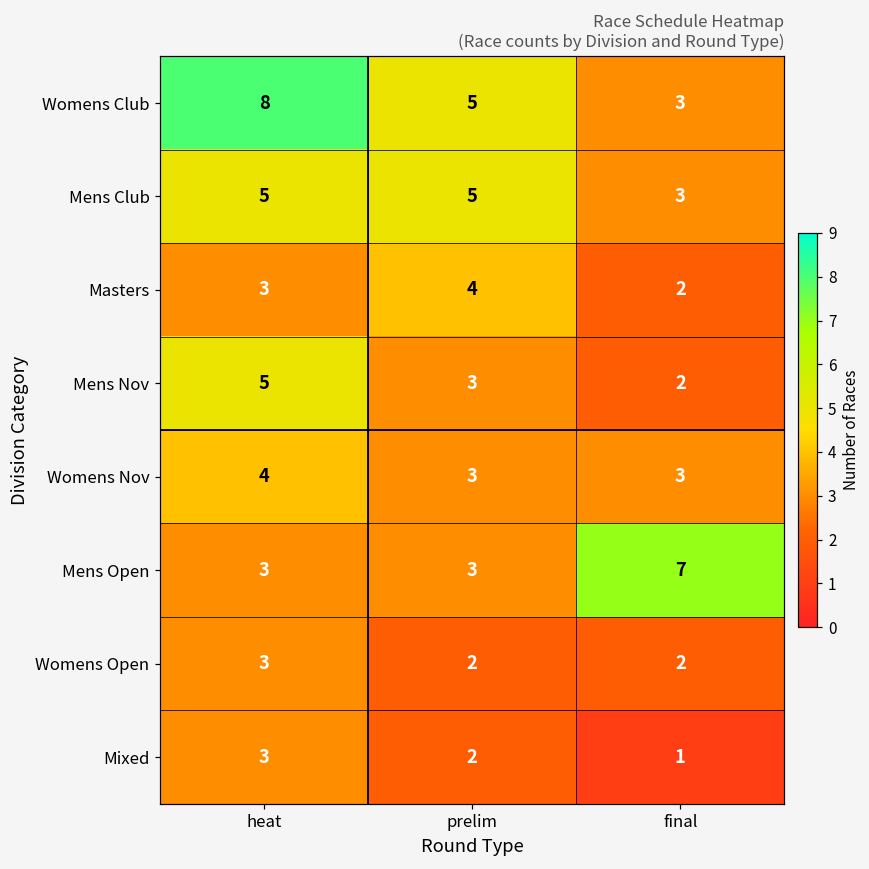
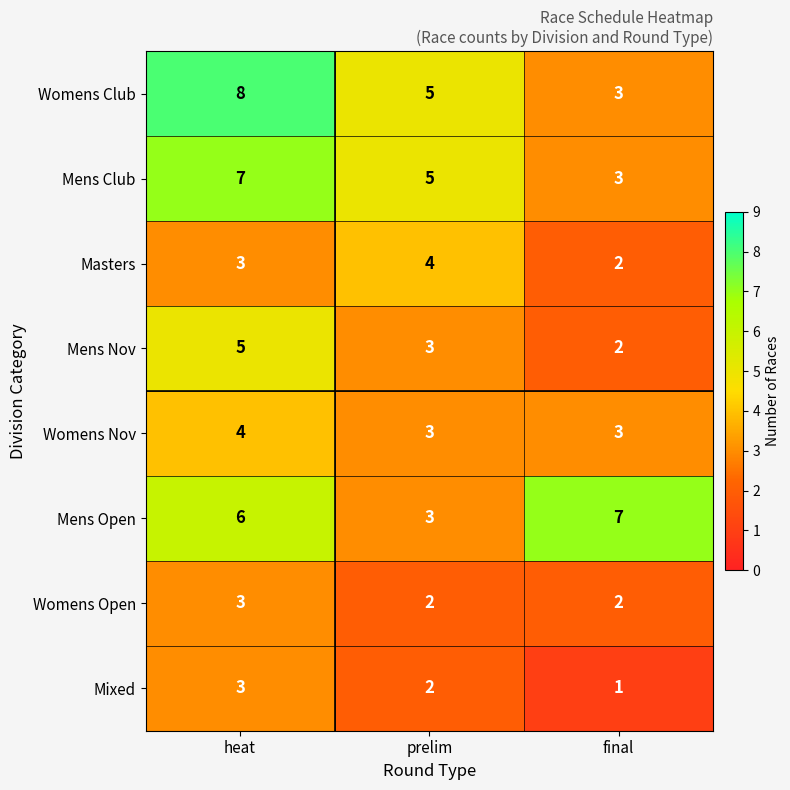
  {
    "Womens Club": {
      "heat": 8,
      "prelim": 5,
      "final": 3
    },
    "Mens Club": {
-     "heat": 5,
+     "heat": 7,
      "prelim": 5,
      "final": 3
    },
    "Masters": {
      "heat": 3,
      "prelim": 4,
      "final": 2
    },
    "Mens Nov": {
      "heat": 5,
      "prelim": 3,
      "final": 2
    },
    "Womens Nov": {
      "heat": 4,
      "prelim": 3,
      "final": 3
    },
    "Mens Open": {
-     "heat": 3,
+     "heat": 6,
      "prelim": 3,
      "final": 7
    },
    "Womens Open": {
      "heat": 3,
      "prelim": 2,
      "final": 2
    },
    "Mixed": {
      "heat": 3,
      "prelim": 2,
      "final": 1
    }
  }
